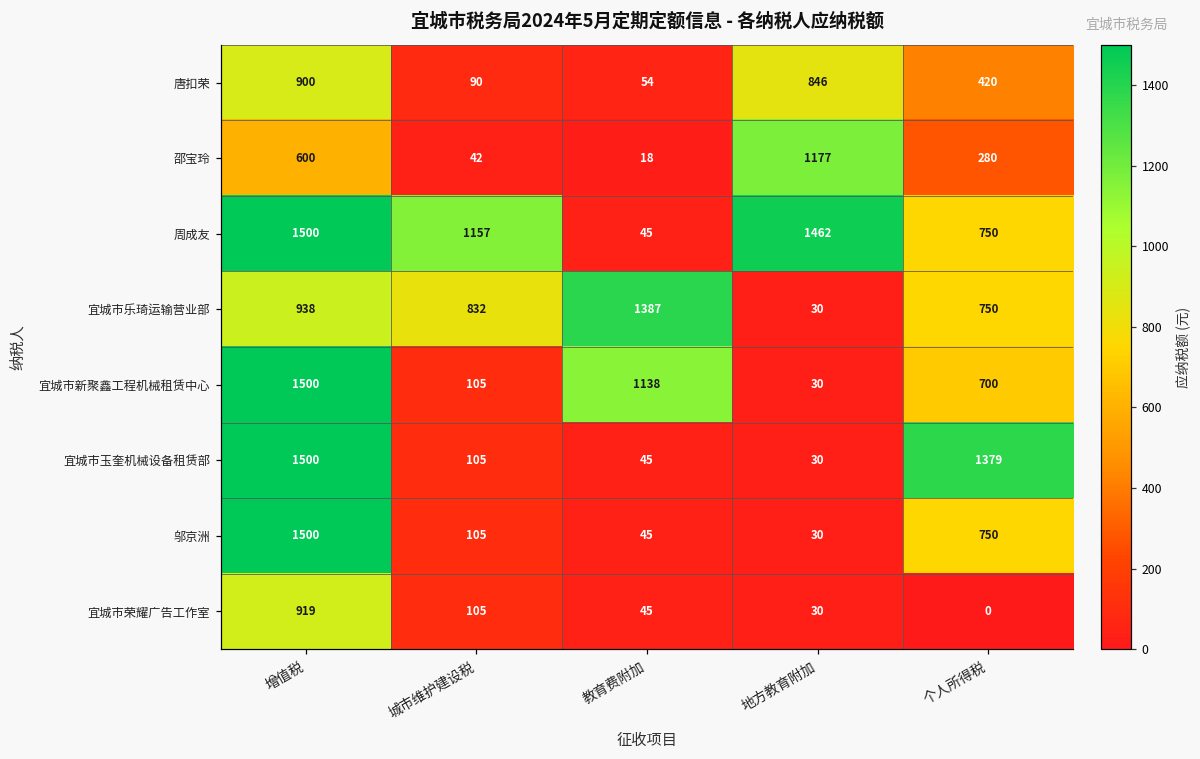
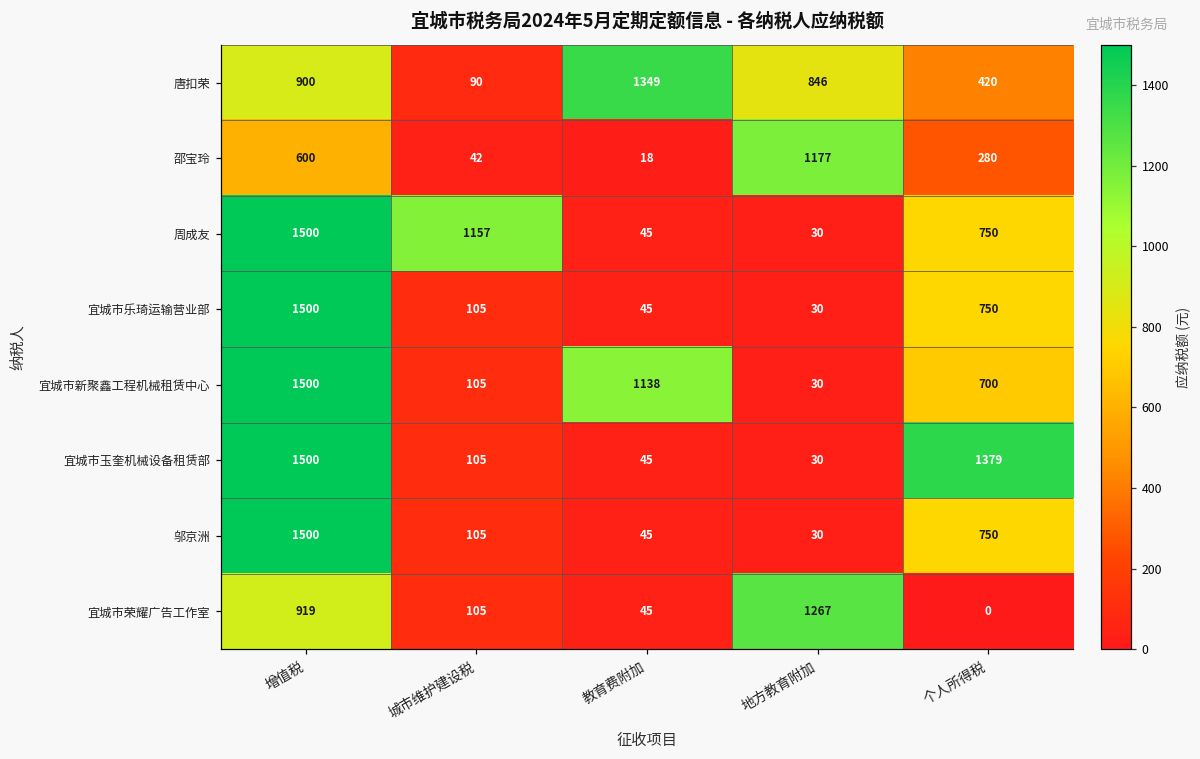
  {
    "唐扣荣": {
      "增值税": 900,
      "城市维护建设税": 90,
-     "教育费附加": 54,
+     "教育费附加": 1349,
      "地方教育附加": 846,
      "个人所得税": 420
    },
    "邵宝玲": {
      "增值税": 600,
      "城市维护建设税": 42,
      "教育费附加": 18,
      "地方教育附加": 1177,
      "个人所得税": 280
    },
    "周成友": {
      "增值税": 1500,
      "城市维护建设税": 1157,
      "教育费附加": 45,
-     "地方教育附加": 1462,
+     "地方教育附加": 30,
      "个人所得税": 750
    },
    "宜城市乐琦运输营业部": {
-     "增值税": 938,
-     "城市维护建设税": 832,
-     "教育费附加": 1387,
+     "增值税": 1500,
+     "城市维护建设税": 105,
+     "教育费附加": 45,
      "地方教育附加": 30,
      "个人所得税": 750
    },
    "宜城市新聚鑫工程机械租赁中心": {
      "增值税": 1500,
      "城市维护建设税": 105,
      "教育费附加": 1138,
      "地方教育附加": 30,
      "个人所得税": 700
    },
    "宜城市玉奎机械设备租赁部": {
      "增值税": 1500,
      "城市维护建设税": 105,
      "教育费附加": 45,
      "地方教育附加": 30,
      "个人所得税": 1379
    },
    "邬京洲": {
      "增值税": 1500,
      "城市维护建设税": 105,
      "教育费附加": 45,
      "地方教育附加": 30,
      "个人所得税": 750
    },
    "宜城市荣耀广告工作室": {
      "增值税": 919,
      "城市维护建设税": 105,
      "教育费附加": 45,
-     "地方教育附加": 30,
+     "地方教育附加": 1267,
      "个人所得税": 0
    }
  }
